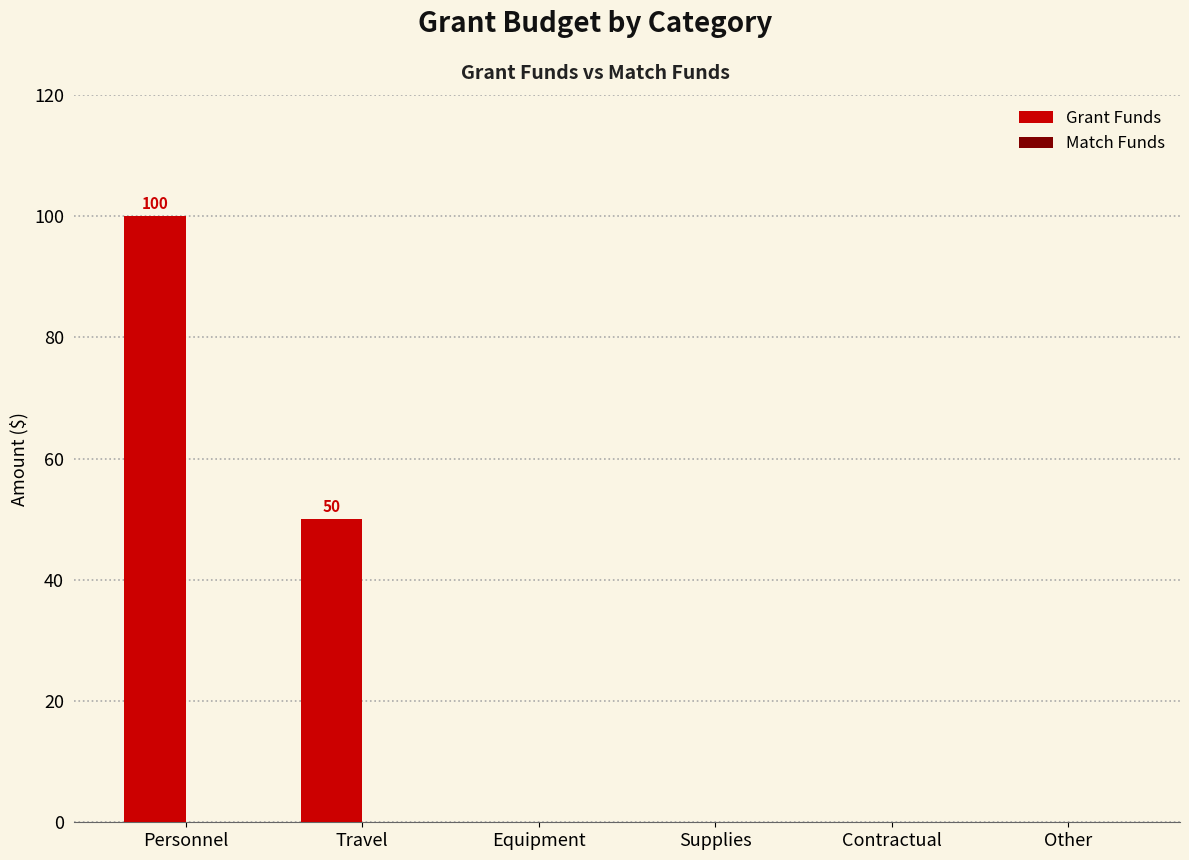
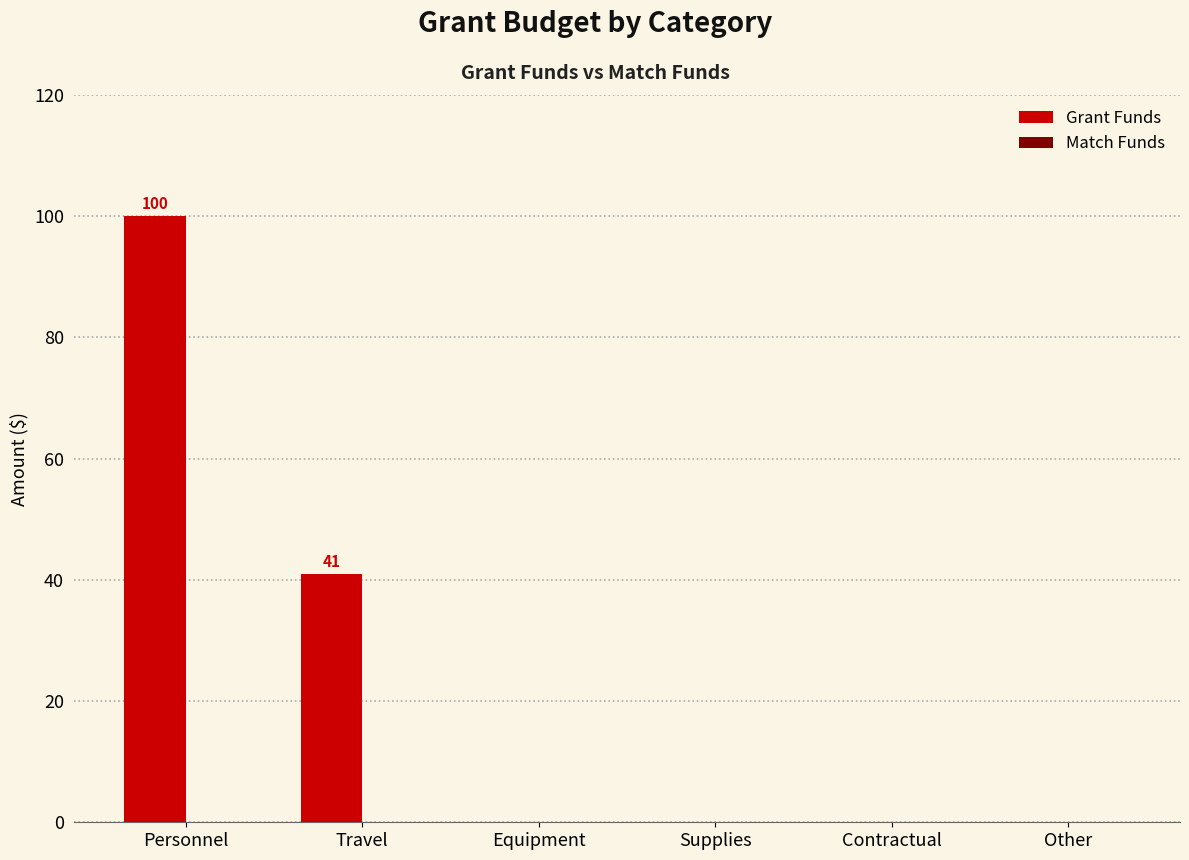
  {
    "Grant Funds": {
      "Personnel": 100,
-     "Travel": 50
+     "Travel": 41
    },
    "Match Funds": {
      "Personnel": 0,
      "Travel": 0,
      "Equipment": 0,
      "Supplies": 0,
      "Contractual": 0,
      "Other": 0
    }
  }
